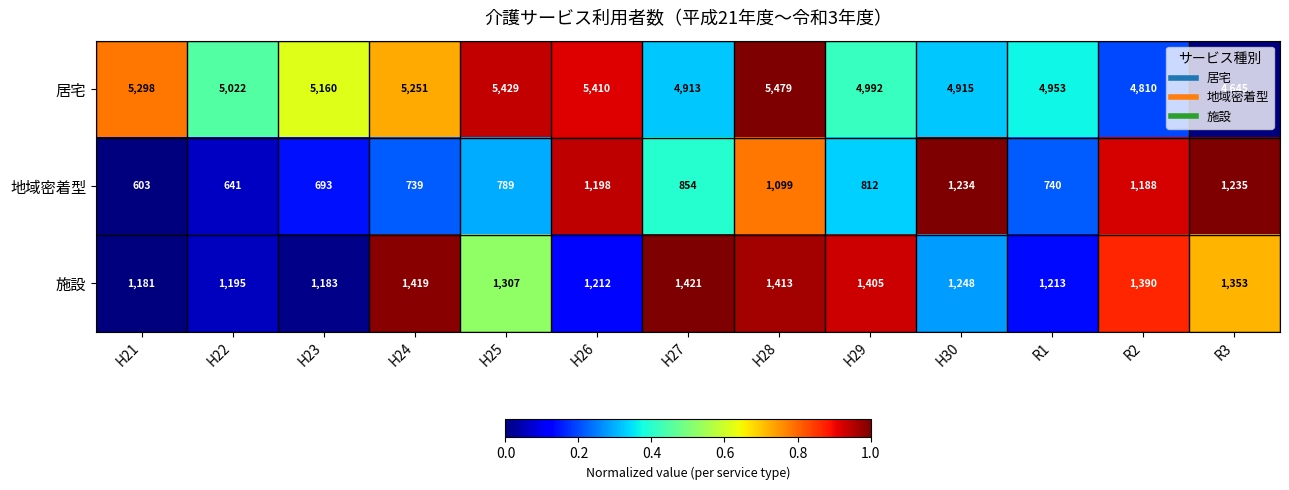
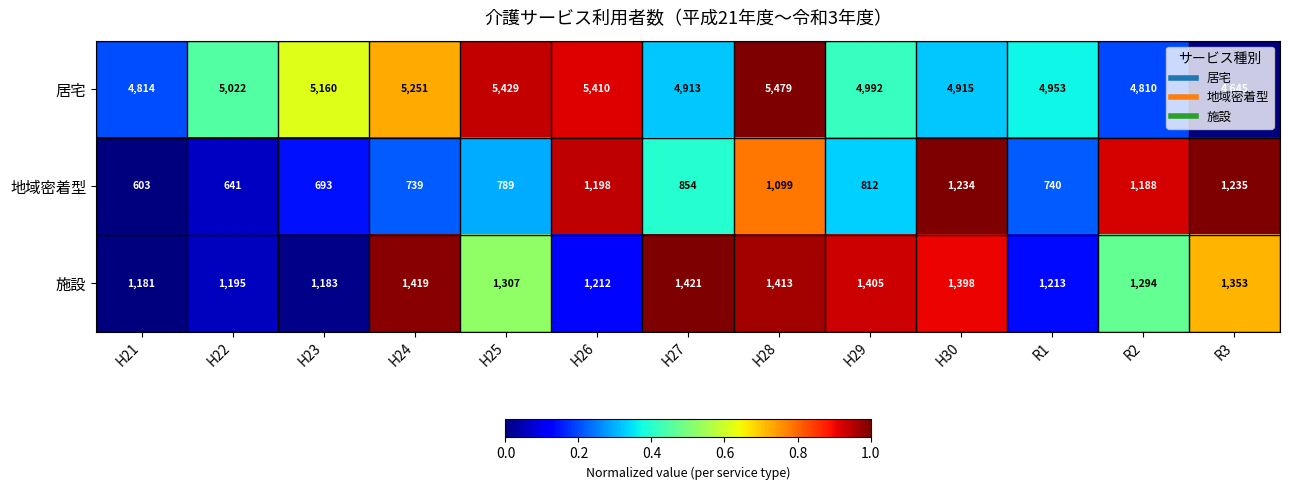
  {
    "居宅": {
-     "H21": "5,298",
+     "H21": "4,814",
      "H22": "5,022",
      "H23": "5,160",
      "H24": "5,251",
      "H25": "5,429",
      "H26": "5,410",
      "H27": "4,913",
      "H28": "5,479",
      "H29": "4,992",
      "H30": "4,915",
      "R1": "4,953",
      "R2": "4,810"
    },
    "地域密着型": {
      "H21": "603",
      "H22": "641",
      "H23": "693",
      "H24": "739",
      "H25": "789",
      "H26": "1,198",
      "H27": "854",
      "H28": "1,099",
      "H29": "812",
      "H30": "1,234",
      "R1": "740",
      "R2": "1,188",
      "R3": "1,235"
    },
    "施設": {
      "H21": "1,181",
      "H22": "1,195",
      "H23": "1,183",
      "H24": "1,419",
      "H25": "1,307",
      "H26": "1,212",
      "H27": "1,421",
      "H28": "1,413",
      "H29": "1,405",
-     "H30": "1,248",
+     "H30": "1,398",
      "R1": "1,213",
-     "R2": "1,390",
+     "R2": "1,294",
      "R3": "1,353"
    }
  }
